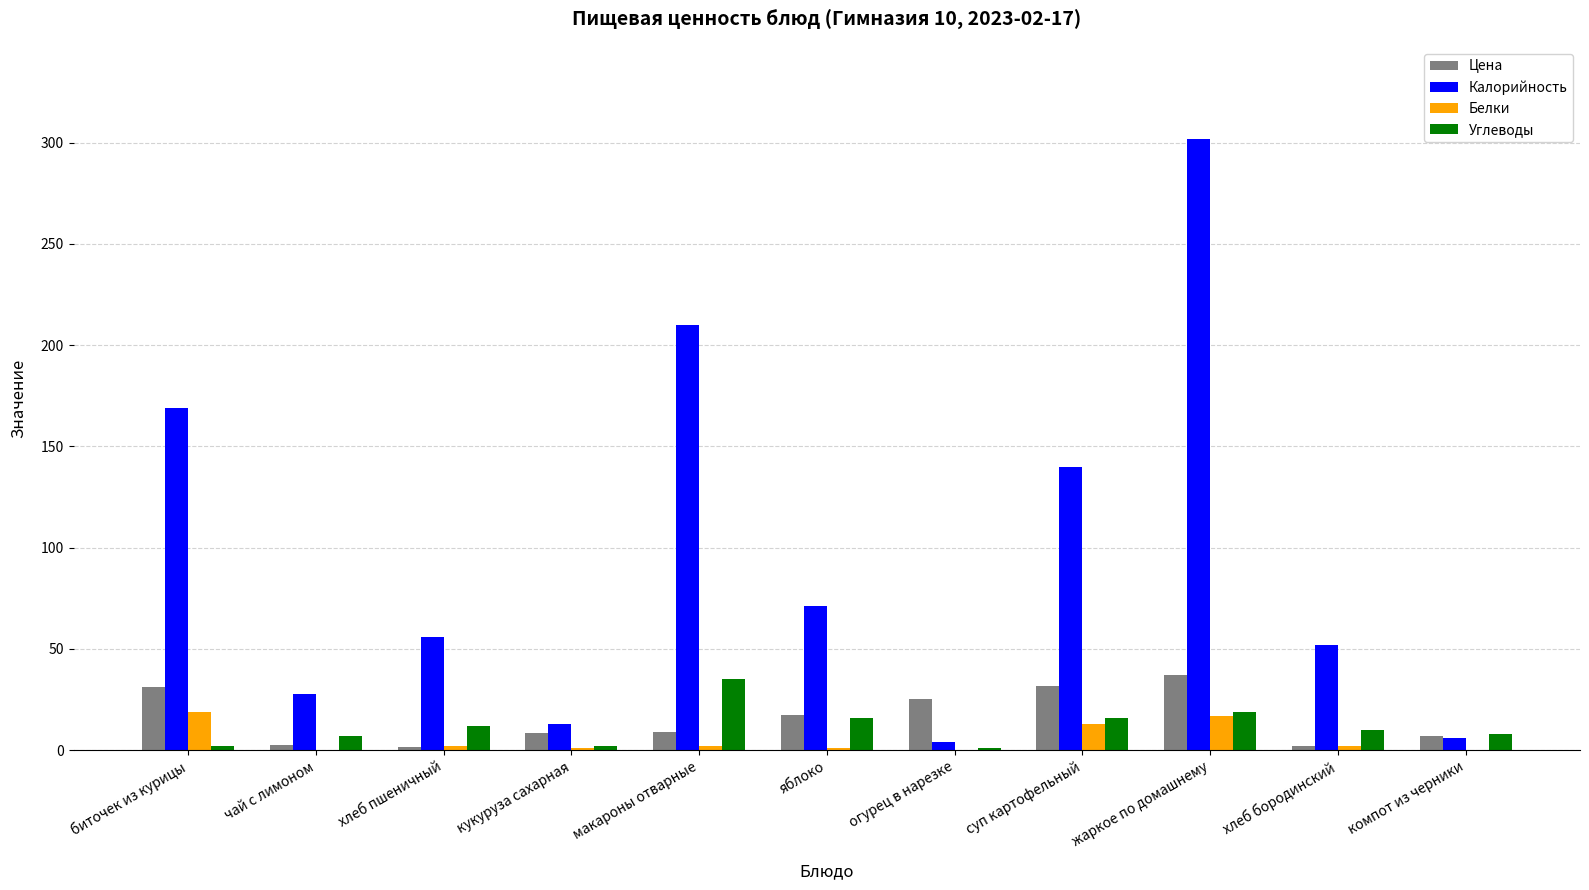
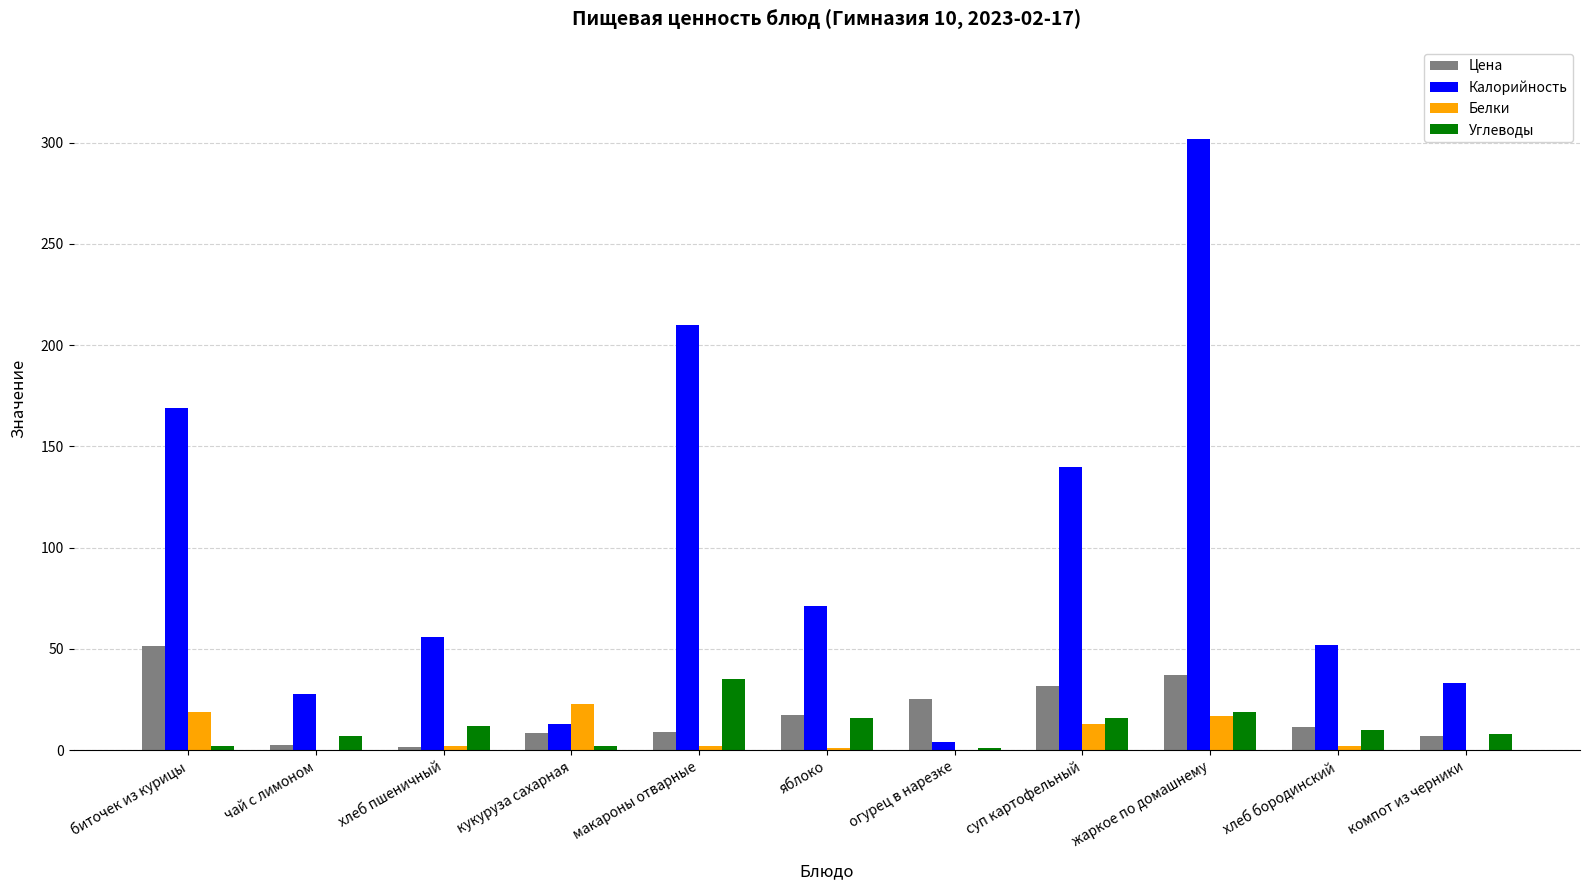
  {
    "Цена": {
-     "биточек из курицы": 31,
+     "биточек из курицы": 51,
      "чай с лимоном": 3,
      "хлеб пшеничный": 1,
      "кукуруза сахарная": 8,
      "макароны отварные": 9,
      "яблоко": 18,
      "огурец в нарезке": 25,
      "суп картофельный": 32,
      "жаркое по домашнему": 37,
-     "хлеб бородинский": 2,
+     "хлеб бородинский": 12,
      "компот из черники": 7
    },
    "Калорийность": {
      "биточек из курицы": 169,
      "чай с лимоном": 28,
      "хлеб пшеничный": 56,
      "кукуруза сахарная": 13,
      "макароны отварные": 210,
      "яблоко": 71,
      "огурец в нарезке": 4,
      "суп картофельный": 140,
      "жаркое по домашнему": 302,
      "хлеб бородинский": 52,
-     "компот из черники": 6
+     "компот из черники": 33
    },
    "Белки": {
      "биточек из курицы": 19,
      "чай с лимоном": 0,
      "хлеб пшеничный": 2,
-     "кукуруза сахарная": 1,
+     "кукуруза сахарная": 23,
      "макароны отварные": 2,
      "огурец в нарезке": 0,
      "суп картофельный": 13,
      "жаркое по домашнему": 17,
      "хлеб бородинский": 2,
      "компот из черники": 0
    },
    "Углеводы": {
      "биточек из курицы": 2,
      "чай с лимоном": 7,
      "хлеб пшеничный": 12,
      "кукуруза сахарная": 2,
      "макароны отварные": 35,
      "яблоко": 16,
      "суп картофельный": 16,
      "жаркое по домашнему": 19,
      "хлеб бородинский": 10,
      "компот из черники": 8
    }
  }
